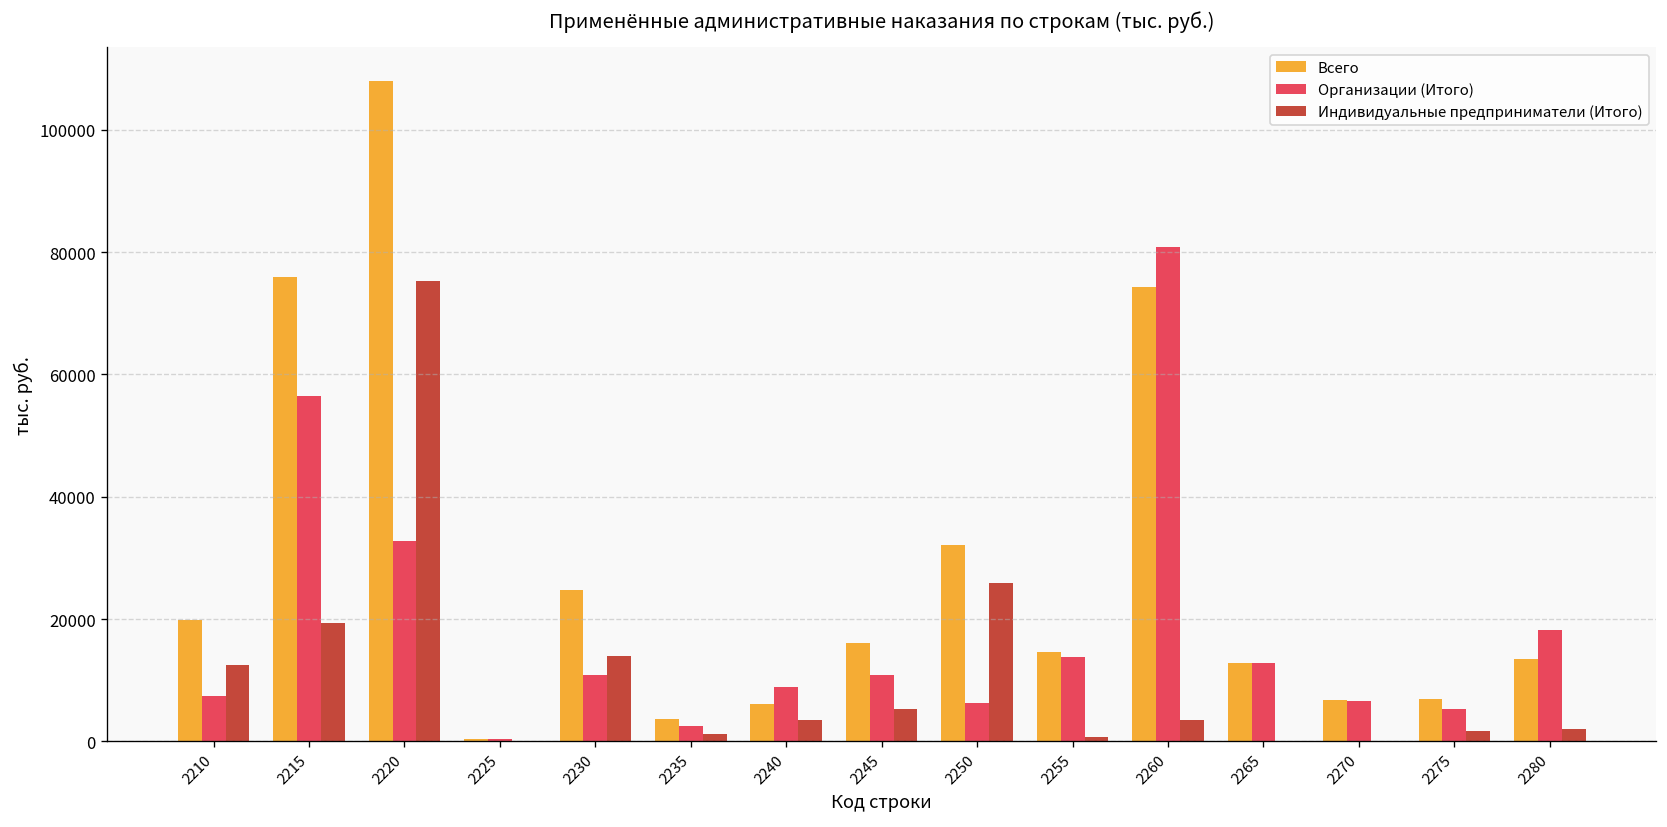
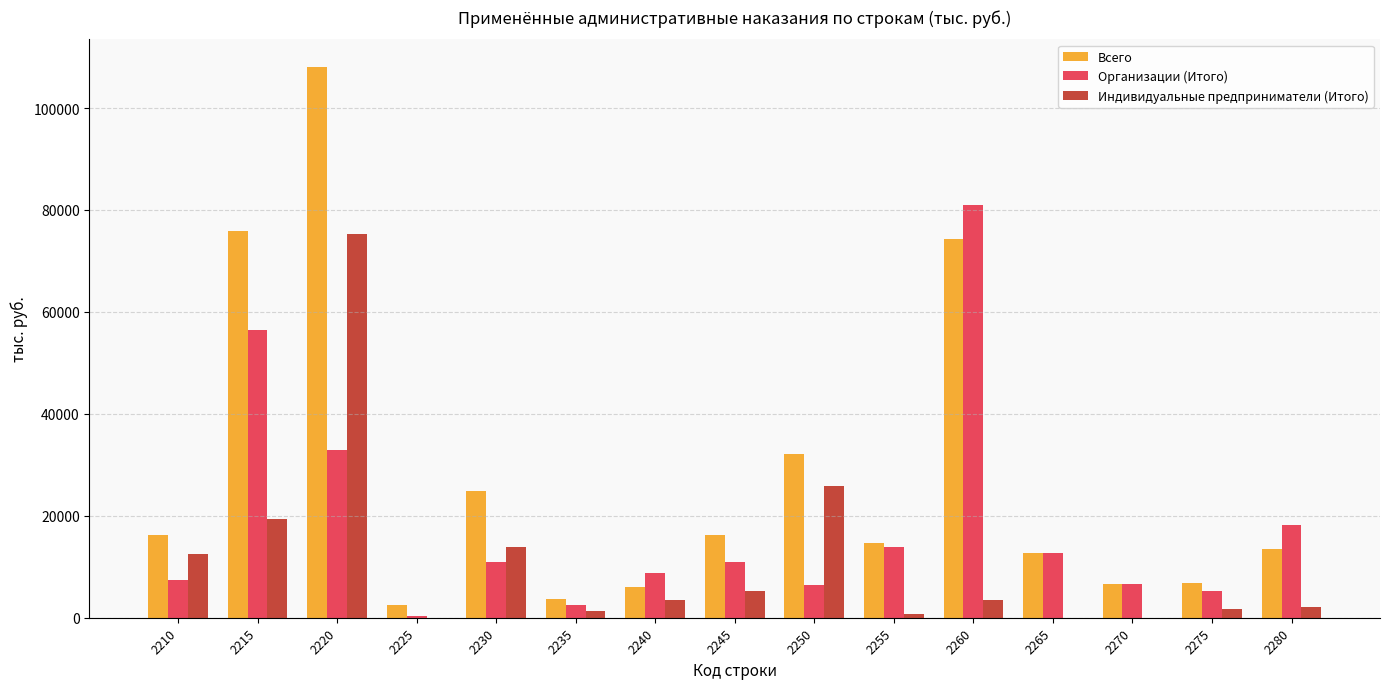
  {
    "Всего": {
-     "2210": 20000,
+     "2210": 16000,
      "2215": 76000,
      "2220": 108000,
-     "2225": 0,
+     "2225": 2000,
      "2230": 25000,
      "2235": 4000,
      "2240": 6000,
      "2245": 16000,
      "2250": 32000,
      "2255": 15000,
      "2260": 74000,
      "2265": 13000,
      "2270": 7000,
      "2275": 7000,
      "2280": 13000
    }
  }
